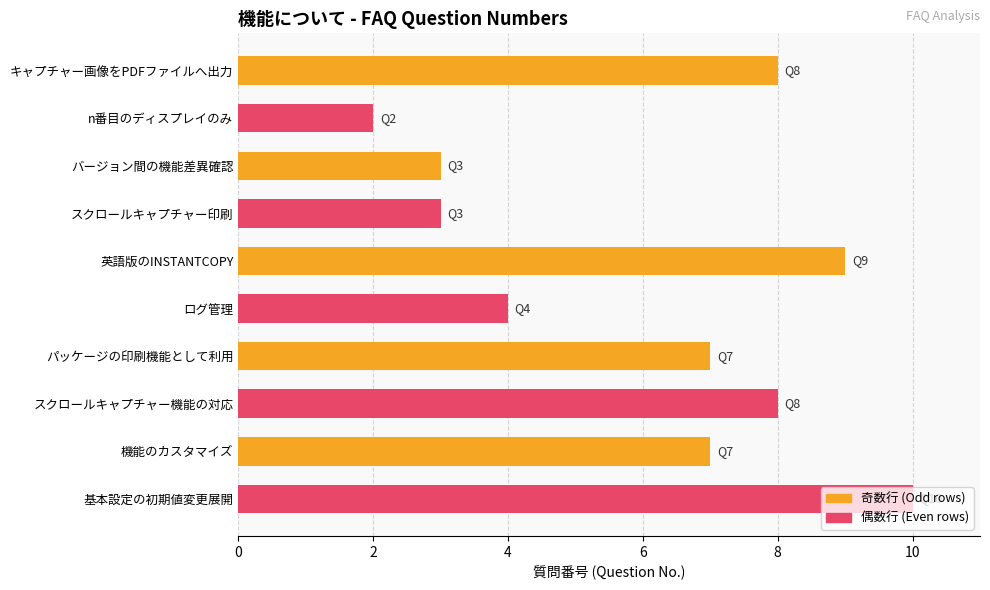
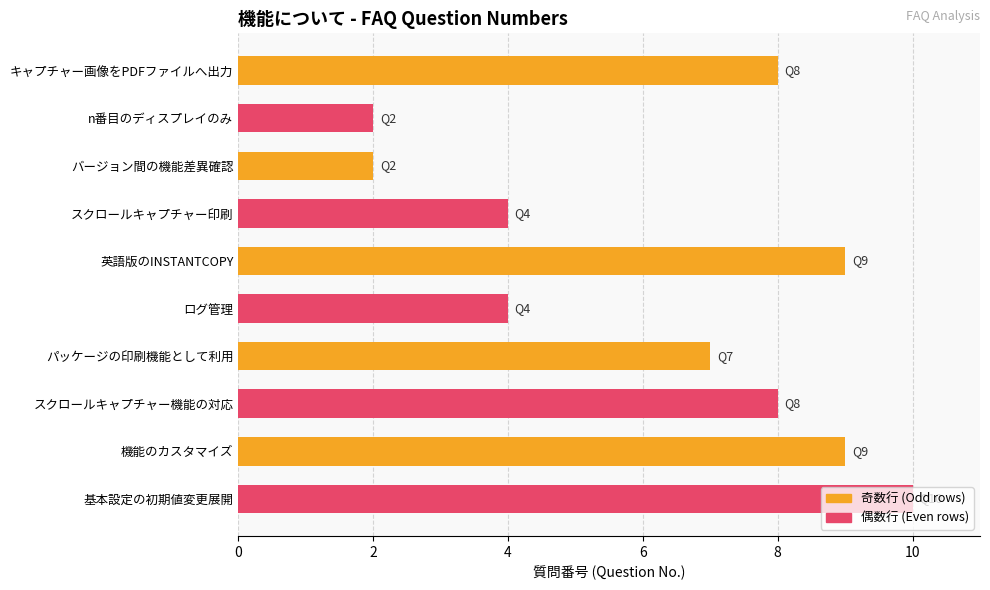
  {
-   "バージョン間の機能差異確認": 3,
-   "スクロールキャプチャー印刷": 3,
-   "機能のカスタマイズ": 7
+   "バージョン間の機能差異確認": 2,
+   "スクロールキャプチャー印刷": 4,
+   "機能のカスタマイズ": 9
  }
